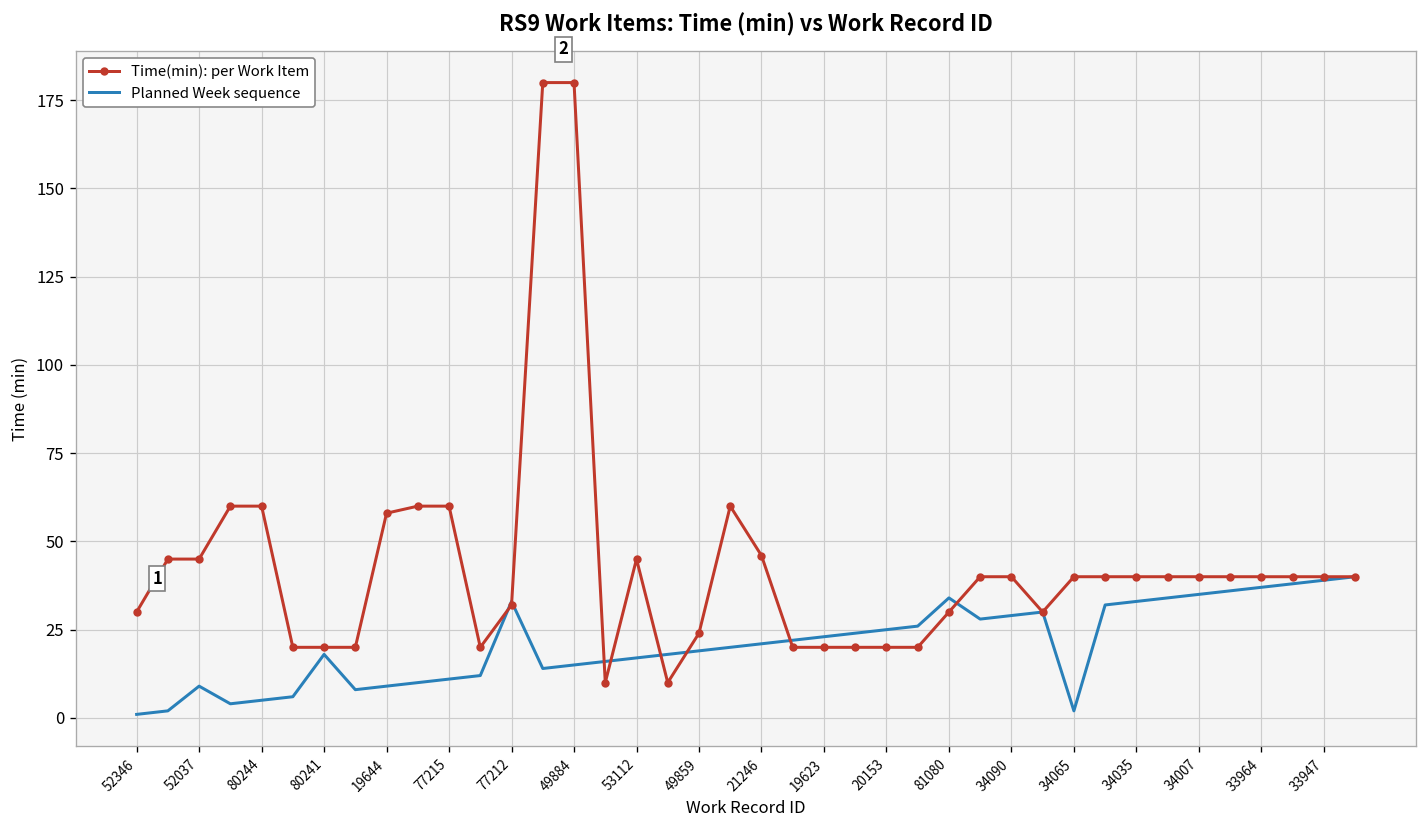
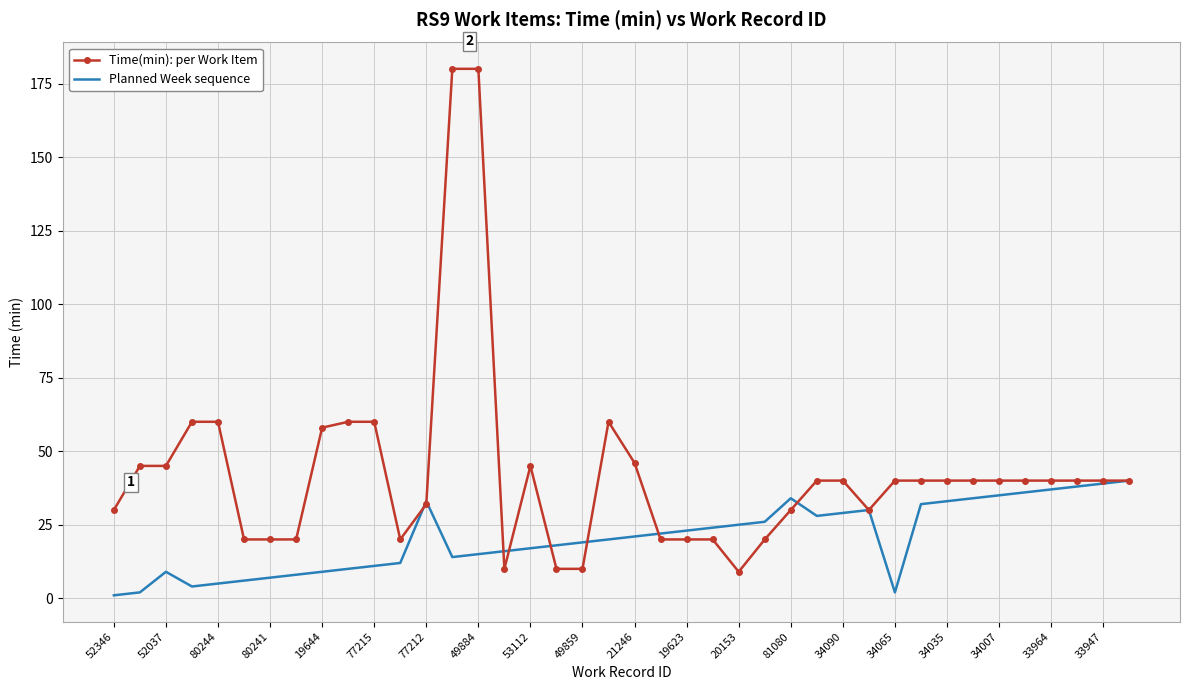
  {
    "Time(min): per Work Item": {
      "52346": 30,
      "52037": 45,
      "80244": 60,
      "80241": 20,
      "19644": 58,
      "77215": 60,
      "77212": 32,
      "53112": 45,
-     "49859": 24,
+     "49859": 10,
      "21246": 46,
      "19623": 20,
-     "20153": 20,
+     "20153": 9,
      "81080": 30,
      "34090": 40,
      "34065": 40,
      "34035": 40,
      "34007": 40,
      "33964": 40,
      "33947": 40
    },
    "Planned Week sequence": {
      "52346": 1,
      "52037": 9,
      "80244": 5,
-     "80241": 18,
+     "80241": 7,
      "19644": 9,
      "77215": 11,
      "77212": 33,
      "49884": 15,
      "53112": 17,
      "49859": 19,
      "21246": 21,
      "19623": 23,
      "20153": 25,
      "81080": 34,
      "34090": 29,
      "34065": 2,
      "34035": 33,
      "34007": 35,
      "33964": 37,
      "33947": 39
    }
  }
